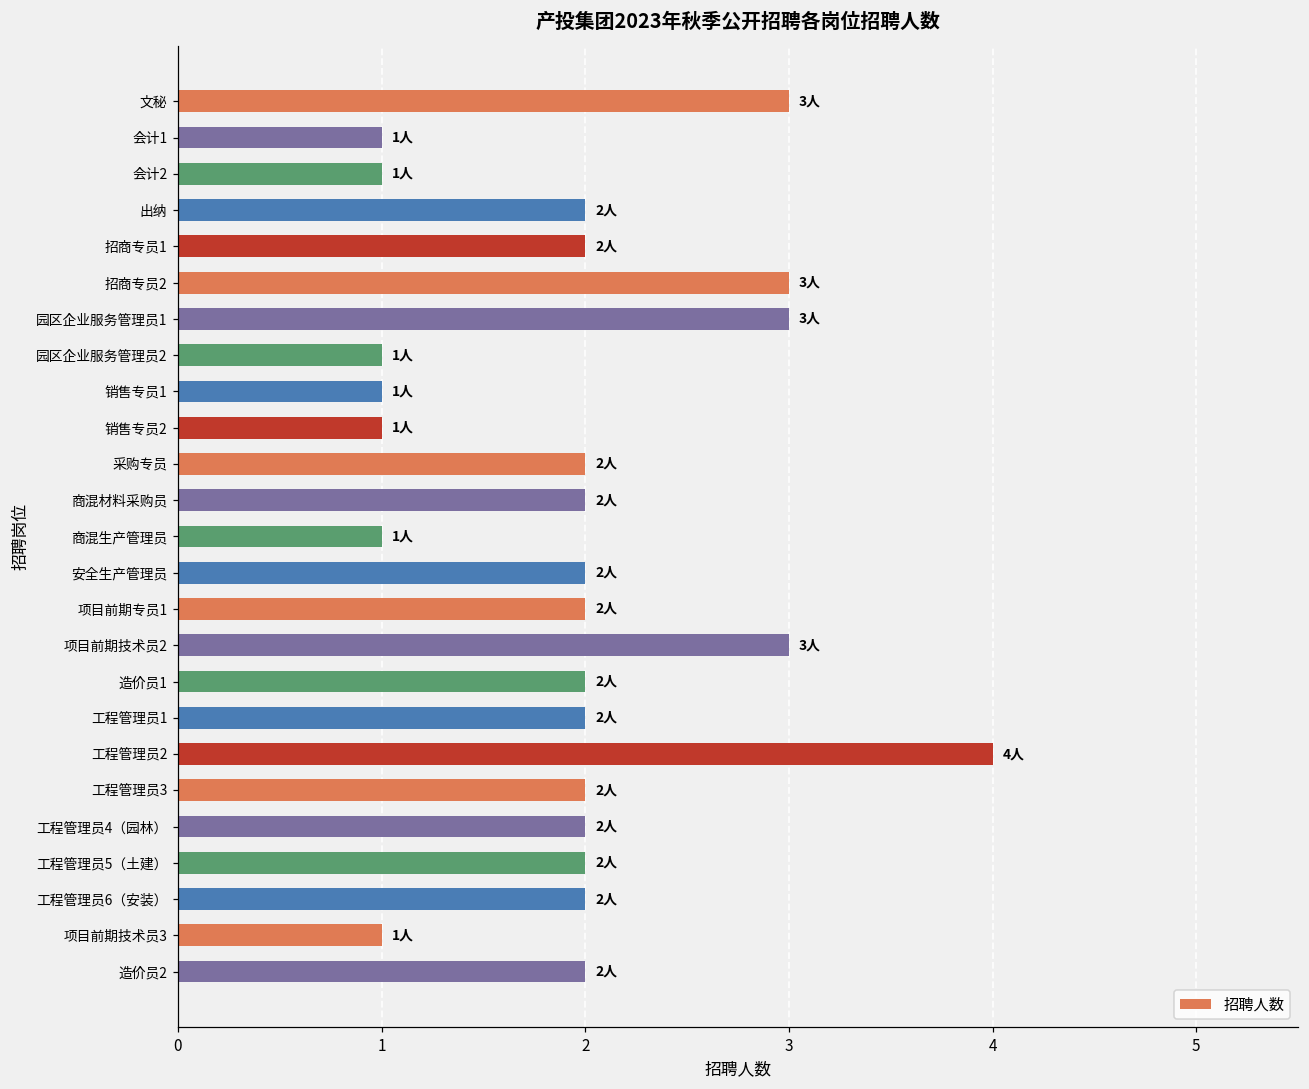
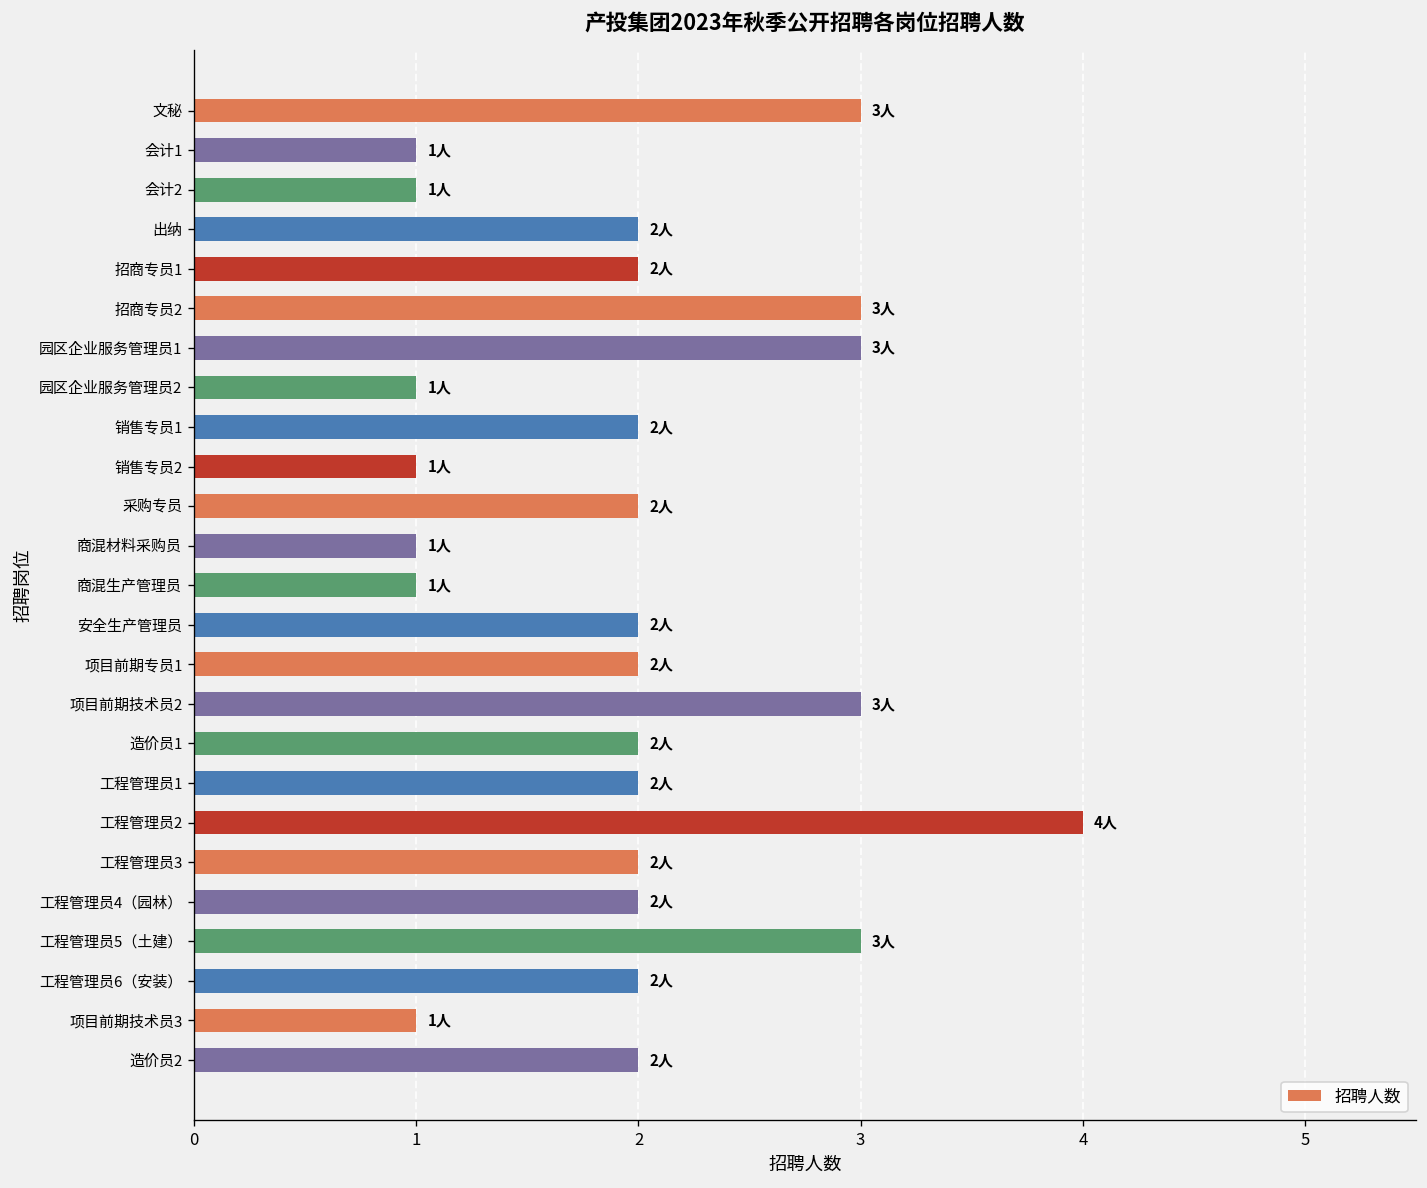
  {
    "文秘": "3人",
    "会计1": "1人",
    "会计2": "1人",
    "出纳": "2人",
    "招商专员1": "2人",
    "招商专员2": "3人",
    "园区企业服务管理员1": "3人",
    "园区企业服务管理员2": "1人",
-   "销售专员1": "1人",
+   "销售专员1": "2人",
    "销售专员2": "1人",
    "采购专员": "2人",
-   "商混材料采购员": "2人",
+   "商混材料采购员": "1人",
    "商混生产管理员": "1人",
    "安全生产管理员": "2人",
    "项目前期专员1": "2人",
    "项目前期技术员2": "3人",
    "造价员1": "2人",
    "工程管理员1": "2人",
    "工程管理员2": "4人",
    "工程管理员3": "2人",
    "工程管理员4（园林）": "2人",
-   "工程管理员5（土建）": "2人",
+   "工程管理员5（土建）": "3人",
    "工程管理员6（安装）": "2人",
    "项目前期技术员3": "1人",
    "造价员2": "2人"
  }
